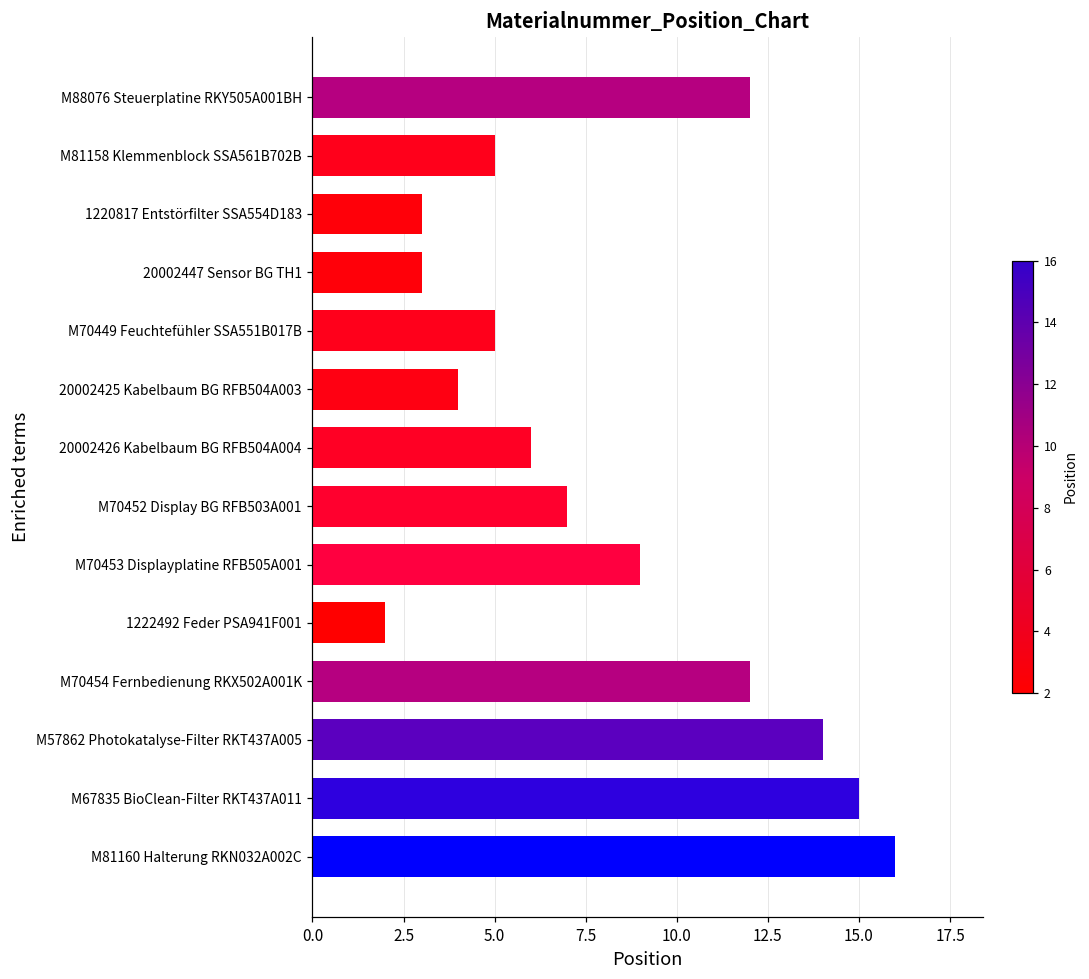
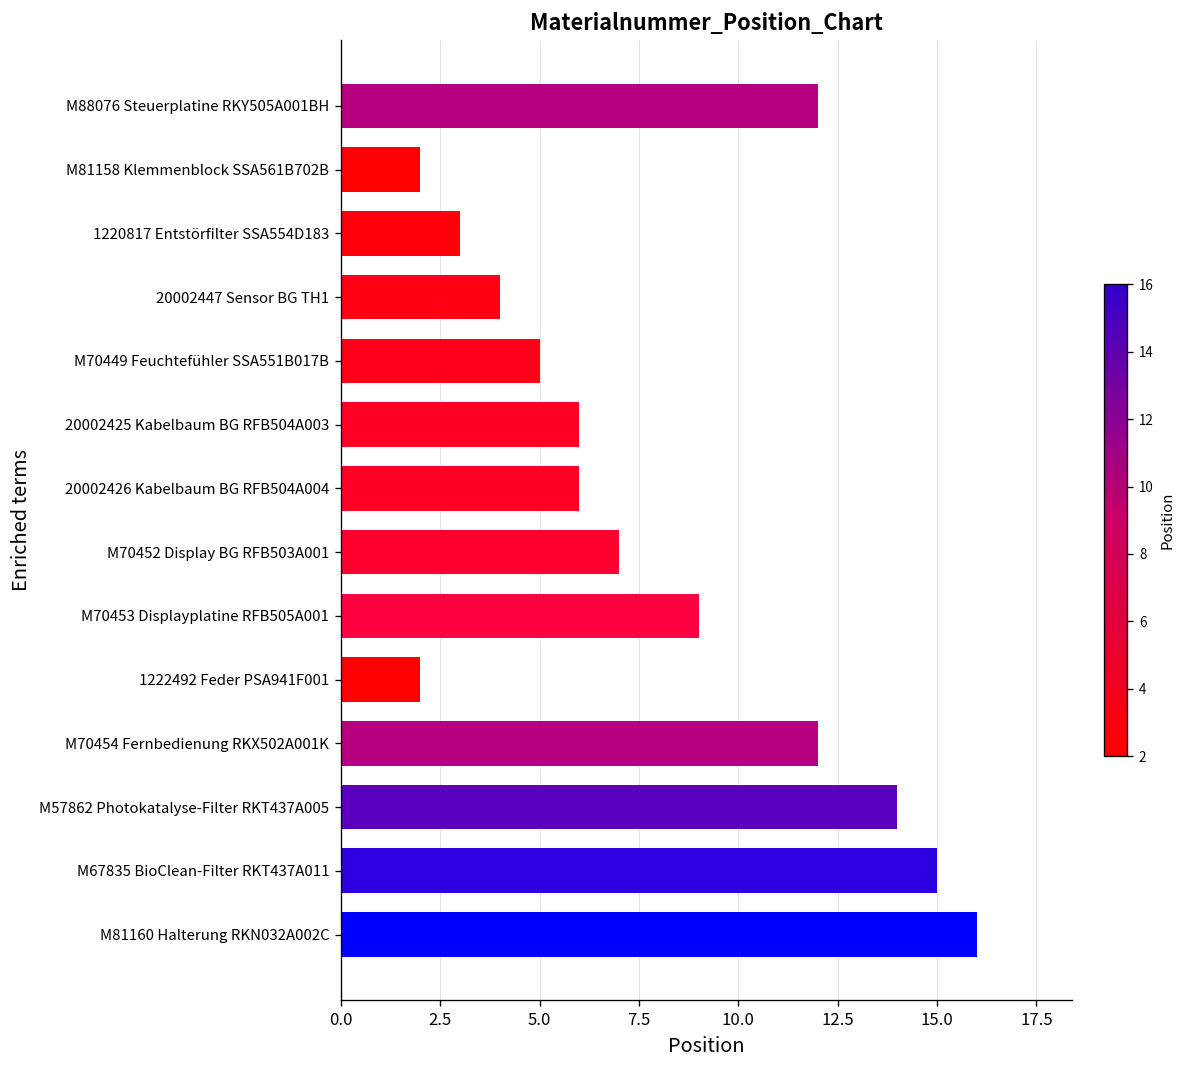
  {
    "M88076 Steuerplatine RKY505A001BH": 12,
-   "M81158 Klemmenblock SSA561B702B": 5,
+   "M81158 Klemmenblock SSA561B702B": 2,
    "1220817 Entstörfilter SSA554D183": 3,
-   "20002447 Sensor BG TH1": 3,
+   "20002447 Sensor BG TH1": 4,
    "M70449 Feuchtefühler SSA551B017B": 5,
-   "20002425 Kabelbaum BG RFB504A003": 4,
+   "20002425 Kabelbaum BG RFB504A003": 6,
    "20002426 Kabelbaum BG RFB504A004": 6,
    "M70452 Display BG RFB503A001": 7,
    "M70453 Displayplatine RFB505A001": 9,
    "1222492 Feder PSA941F001": 2,
    "M70454 Fernbedienung RKX502A001K": 12,
    "M57862 Photokatalyse-Filter RKT437A005": 14,
    "M67835 BioClean-Filter RKT437A011": 15,
    "M81160 Halterung RKN032A002C": 16
  }
